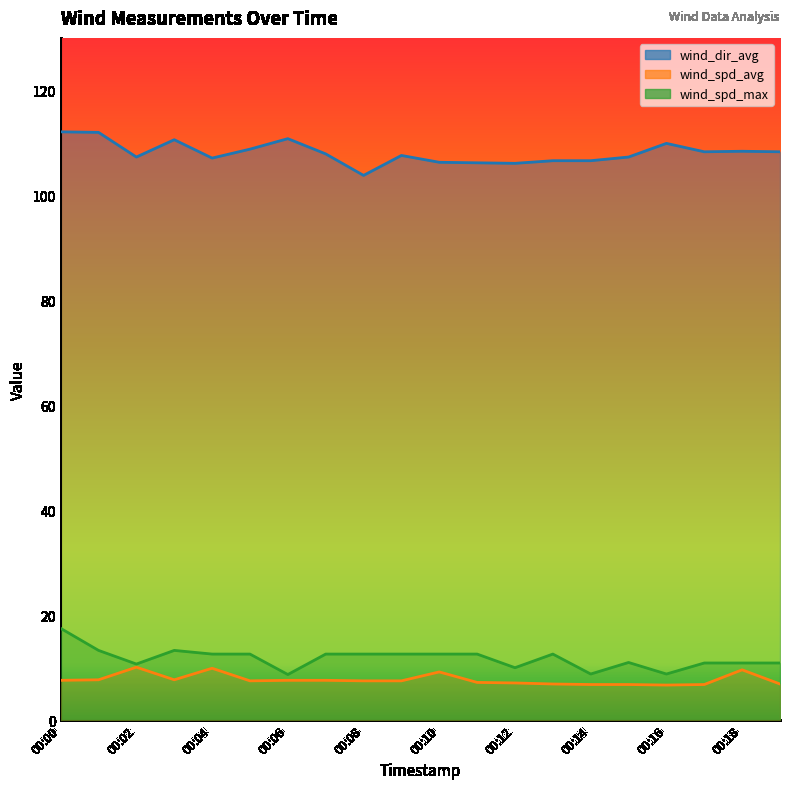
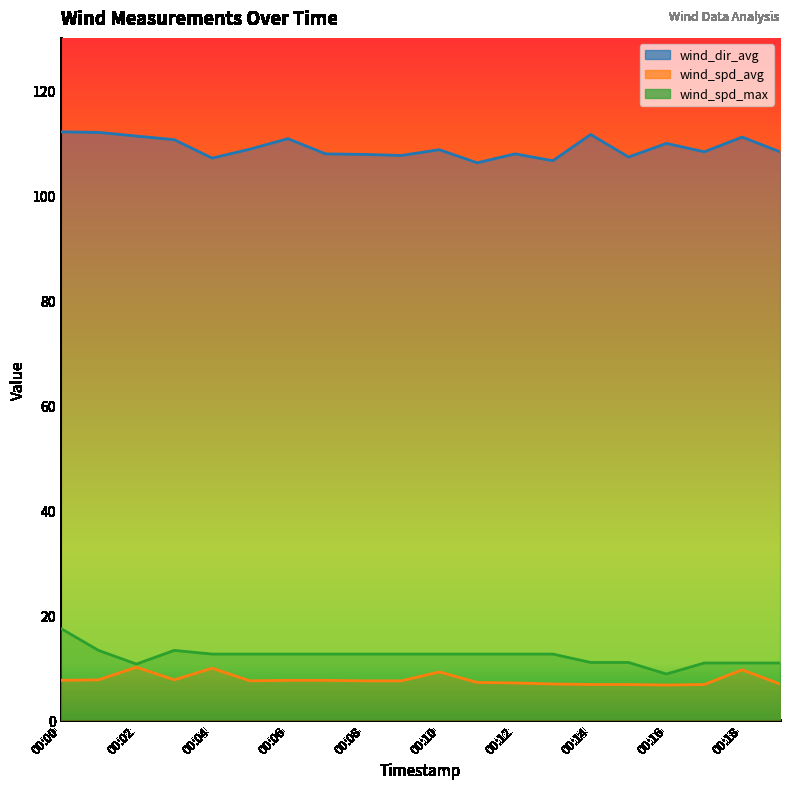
  {
    "wind_dir_avg": {
      "00:00": 112,
-     "00:02": 107,
+     "00:02": 111,
      "00:04": 107,
      "00:06": 111,
-     "00:08": 104,
-     "00:10": 106,
-     "00:12": 106,
-     "00:14": 107,
+     "00:08": 108,
+     "00:10": 109,
+     "00:12": 108,
+     "00:14": 112,
      "00:16": 110,
-     "00:18": 108
+     "00:18": 111
    },
    "wind_spd_avg": {
      "00:00": 8,
      "00:02": 10,
      "00:04": 10,
      "00:06": 8,
      "00:08": 8,
      "00:10": 9,
      "00:12": 7,
      "00:14": 7,
      "00:16": 7,
      "00:18": 10
    },
    "wind_spd_max": {
      "00:00": 18,
      "00:02": 11,
      "00:04": 13,
-     "00:06": 9,
+     "00:06": 13,
      "00:08": 13,
      "00:10": 13,
-     "00:12": 10,
-     "00:14": 9,
+     "00:12": 13,
+     "00:14": 11,
      "00:16": 9,
      "00:18": 11
    }
  }
